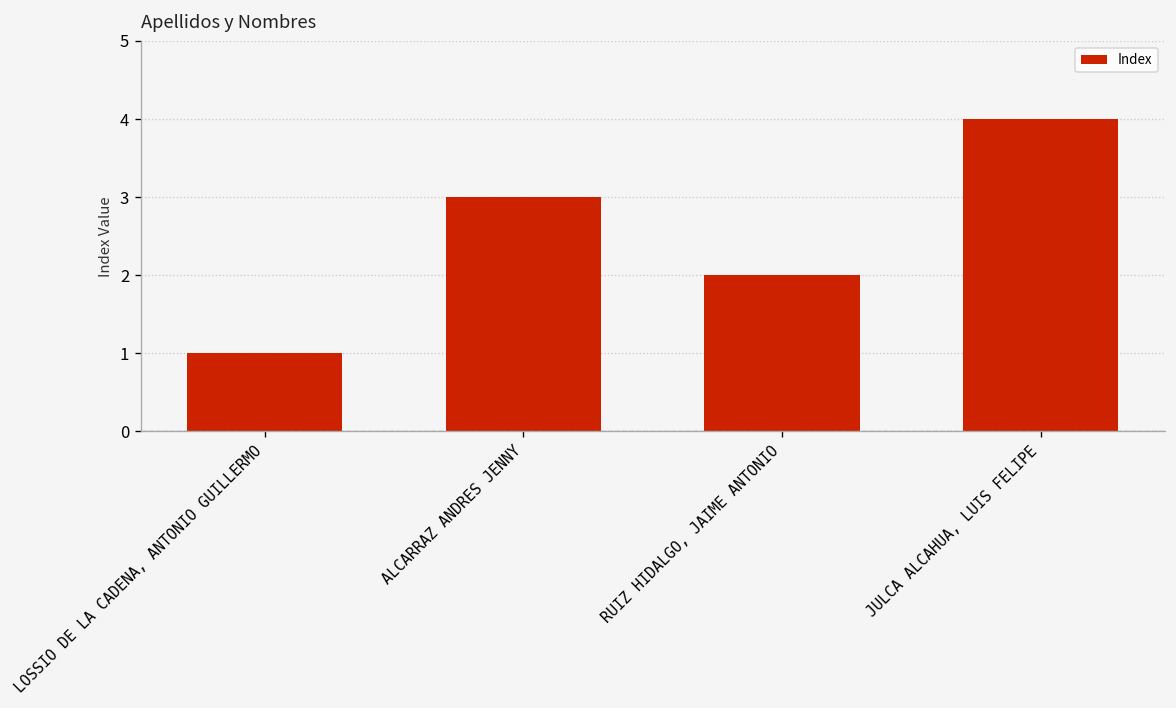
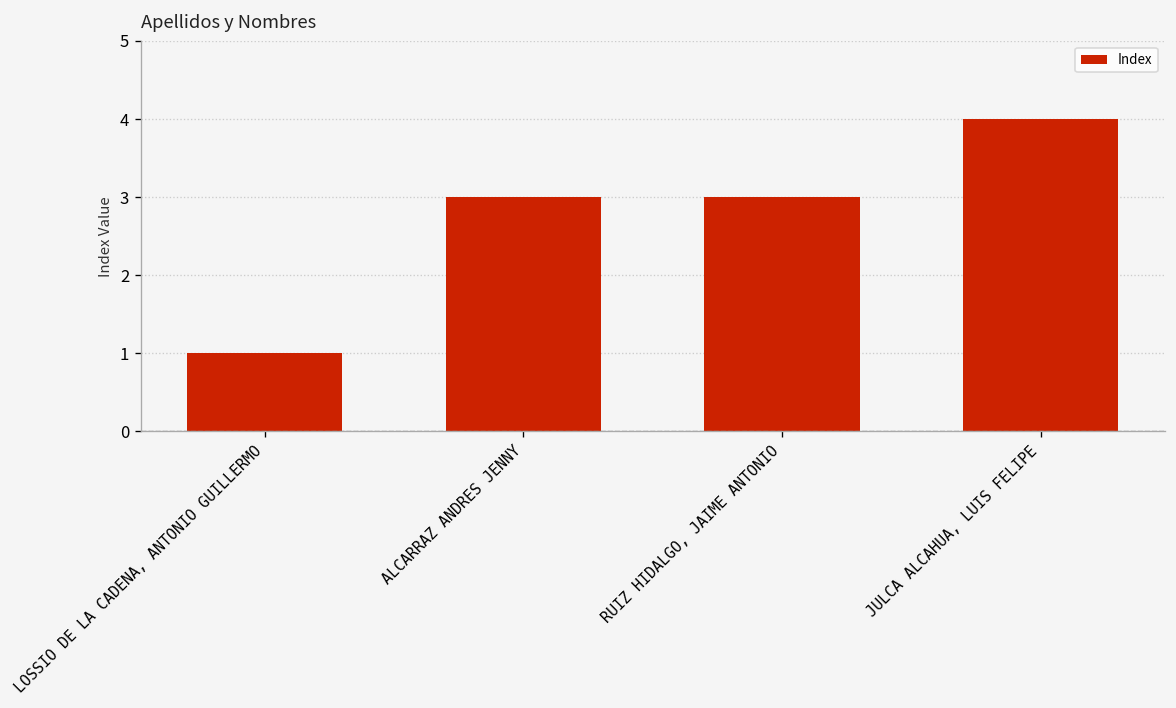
  {
    "LOSSIO DE LA CADENA, ANTONIO GUILLERMO": 1,
    "ALCARRAZ ANDRES JENNY": 3,
-   "RUIZ HIDALGO, JAIME ANTONIO": 2,
+   "RUIZ HIDALGO, JAIME ANTONIO": 3,
    "JULCA ALCAHUA, LUIS FELIPE": 4
  }
